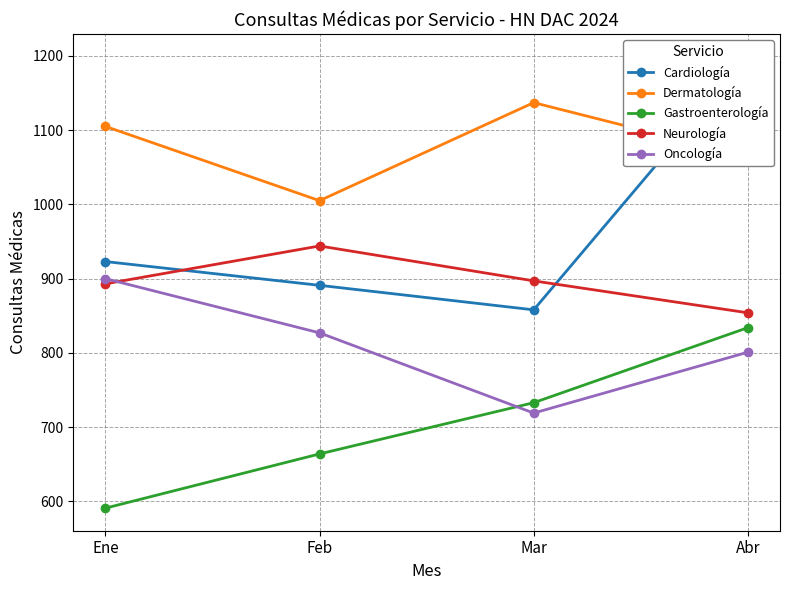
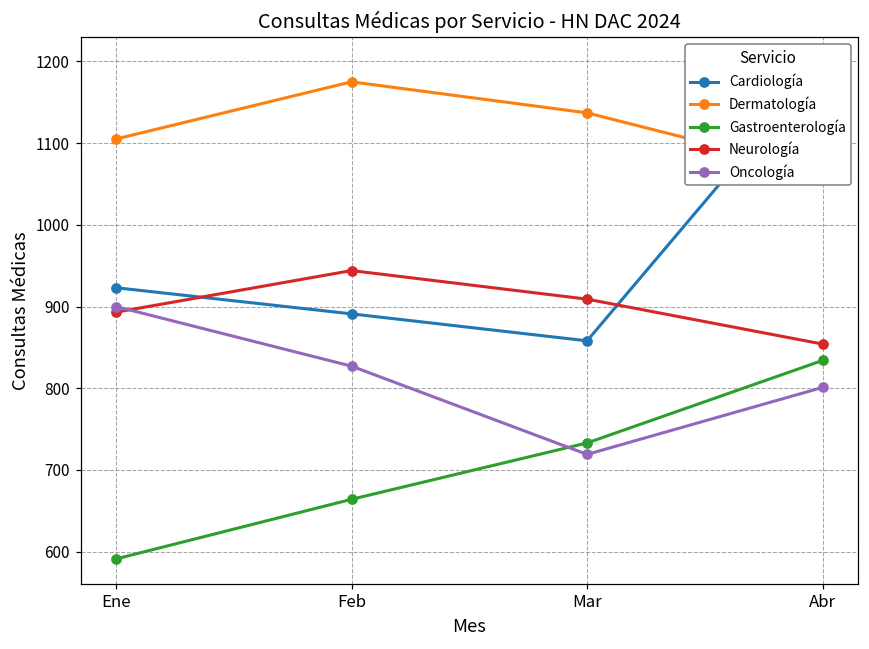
  {
    "Cardiología": {
      "Ene": 920,
      "Feb": 890,
      "Mar": 860
    },
    "Dermatología": {
      "Ene": 1110,
-     "Feb": 1010,
+     "Feb": 1180,
      "Mar": 1140
    },
    "Gastroenterología": {
      "Ene": 590,
      "Feb": 660,
      "Mar": 730,
      "Abr": 830
    },
    "Neurología": {
      "Ene": 890,
      "Feb": 940,
-     "Mar": 900,
+     "Mar": 910,
      "Abr": 850
    },
    "Oncología": {
      "Ene": 900,
      "Feb": 830,
      "Mar": 720,
      "Abr": 800
    }
  }
